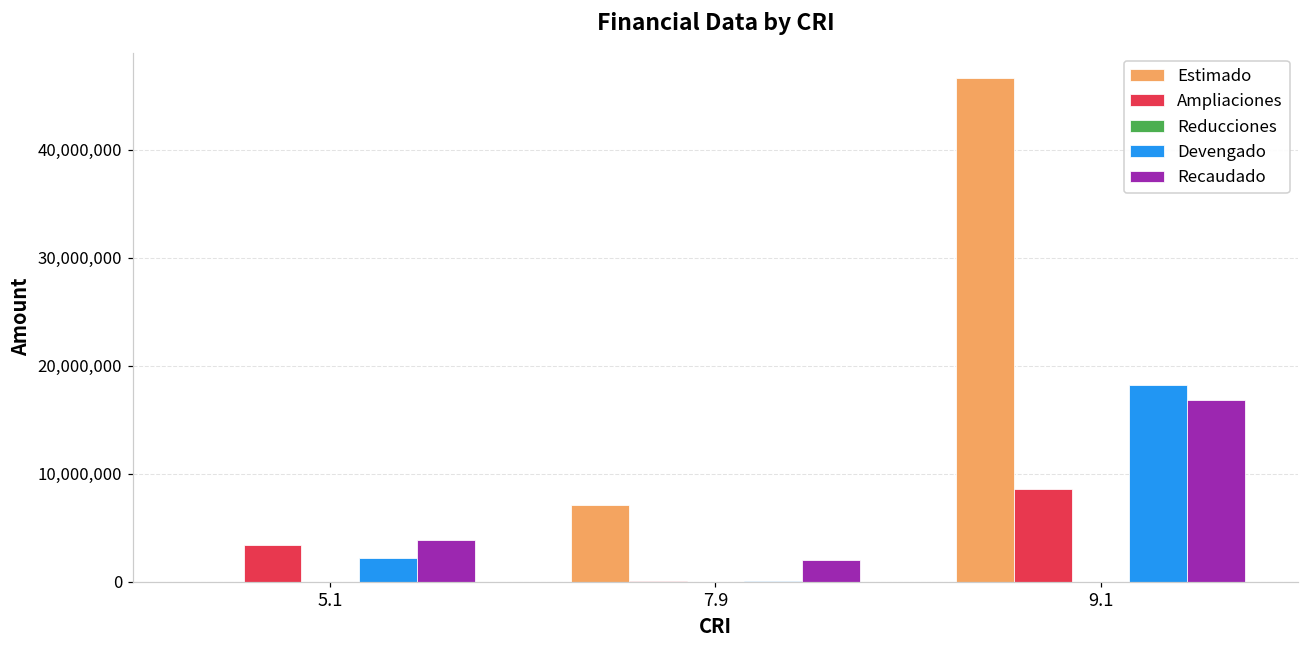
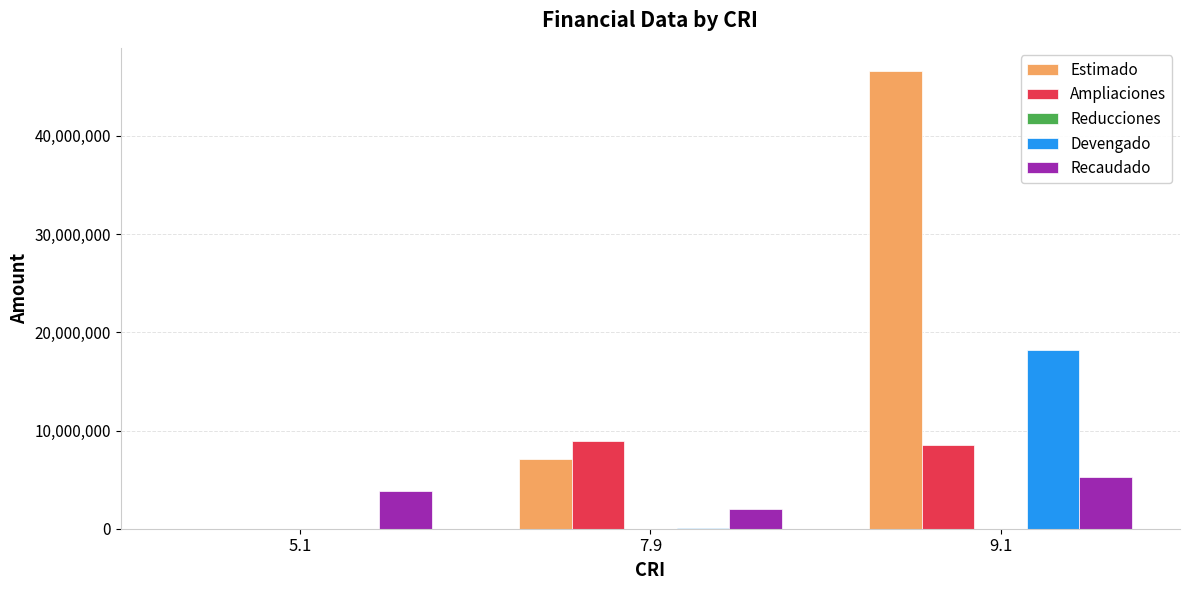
  {
    "Estimado": {
      "5.1": "0",
      "7.9": "7,000,000",
      "9.1": "47,000,000"
    },
    "Ampliaciones": {
-     "5.1": "3,000,000",
-     "7.9": "0",
+     "5.1": "0",
+     "7.9": "9,000,000",
      "9.1": "9,000,000"
    },
    "Reducciones": {
      "5.1": "0",
      "7.9": "0",
      "9.1": "0"
    },
    "Devengado": {
-     "5.1": "2,000,000",
+     "5.1": "0",
      "9.1": "18,000,000"
    },
    "Recaudado": {
      "5.1": "4,000,000",
      "7.9": "2,000,000",
-     "9.1": "17,000,000"
+     "9.1": "5,000,000"
    }
  }
